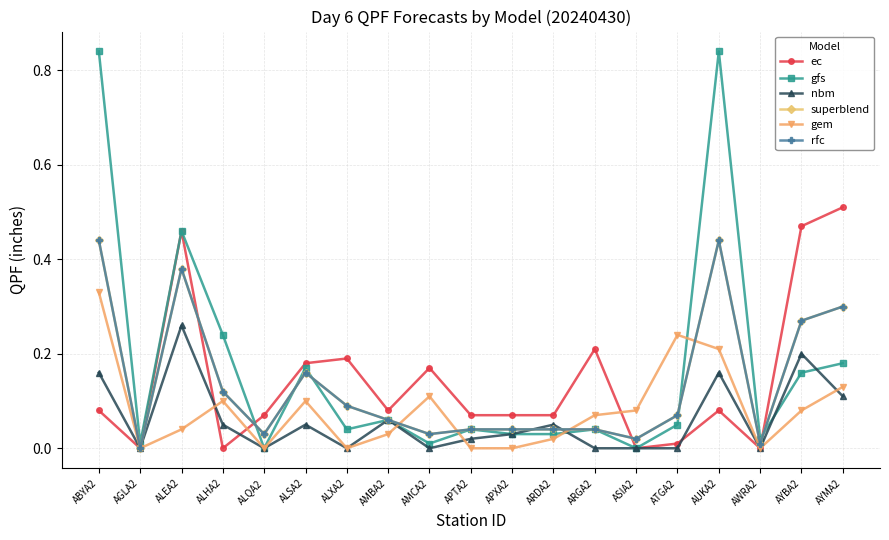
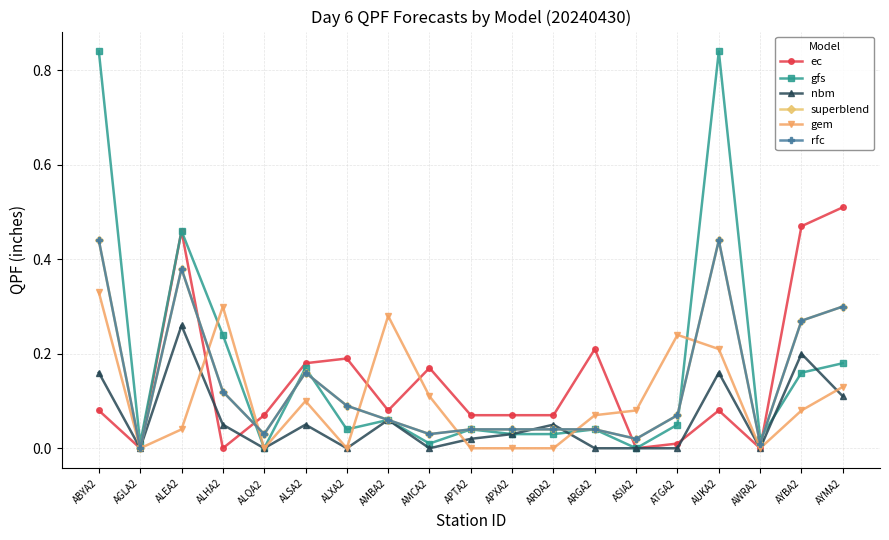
  {
    "ec": {
      "ABYA2": 0.08,
      "ALHA2": 0.00,
      "ALQA2": 0.07,
      "ALSA2": 0.18,
      "ALXA2": 0.19,
      "AMBA2": 0.08,
      "AMCA2": 0.17,
      "APTA2": 0.07,
      "APXA2": 0.07,
      "ARDA2": 0.07,
      "ARGA2": 0.21,
      "ATGA2": 0.01,
      "AUKA2": 0.08,
      "AYBA2": 0.47,
      "AYMA2": 0.51
    },
    "nbm": {
      "ABYA2": 0.16,
      "ALEA2": 0.26,
      "ALHA2": 0.05,
      "ALSA2": 0.05,
      "AMCA2": 0.00,
      "APTA2": 0.02,
      "ARDA2": 0.05,
      "ARGA2": 0.00,
      "ATGA2": 0.00,
      "AUKA2": 0.16,
      "AYBA2": 0.20,
      "AYMA2": 0.11
    },
    "gem": {
      "ABYA2": 0.33,
      "ALEA2": 0.04,
-     "ALHA2": 0.1,
+     "ALHA2": 0.3,
      "ALSA2": 0.10,
-     "AMBA2": 0.03,
+     "AMBA2": 0.28,
      "AMCA2": 0.11,
      "APTA2": 0.00,
      "APXA2": 0.00,
-     "ARDA2": 0.02,
+     "ARDA2": 0.00,
      "ARGA2": 0.07,
      "ASIA2": 0.08,
      "ATGA2": 0.24,
      "AUKA2": 0.21,
      "AYBA2": 0.08,
      "AYMA2": 0.13
    }
  }
